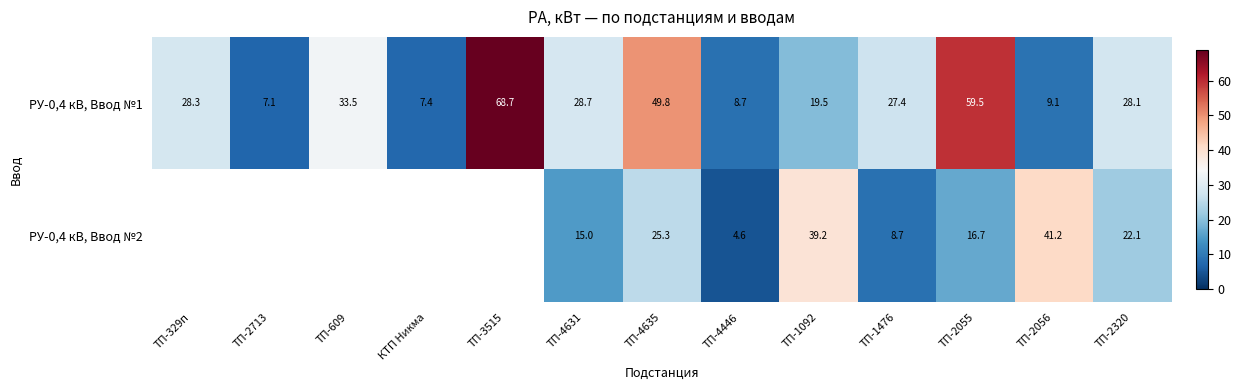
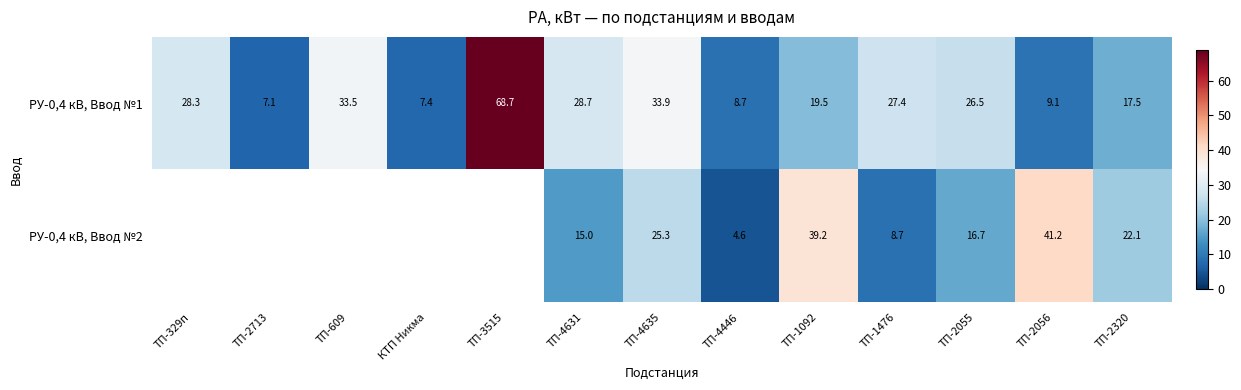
  {
    "РУ-0,4 кВ, Ввод №1": {
      "ТП-329п": 28.3,
      "ТП-2713": 7.1,
      "ТП-609": 33.5,
      "КТП Никма": 7.4,
      "ТП-3515": 68.7,
      "ТП-4631": 28.7,
-     "ТП-4635": 49.8,
+     "ТП-4635": 33.9,
      "ТП-4446": 8.7,
      "ТП-1092": 19.5,
      "ТП-1476": 27.4,
-     "ТП-2055": 59.5,
+     "ТП-2055": 26.5,
      "ТП-2056": 9.1,
-     "ТП-2320": 28.1
+     "ТП-2320": 17.5
    },
    "РУ-0,4 кВ, Ввод №2": {
      "ТП-4631": 15.0,
      "ТП-4635": 25.3,
      "ТП-4446": 4.6,
      "ТП-1092": 39.2,
      "ТП-1476": 8.7,
      "ТП-2055": 16.7,
      "ТП-2056": 41.2,
      "ТП-2320": 22.1
    }
  }
